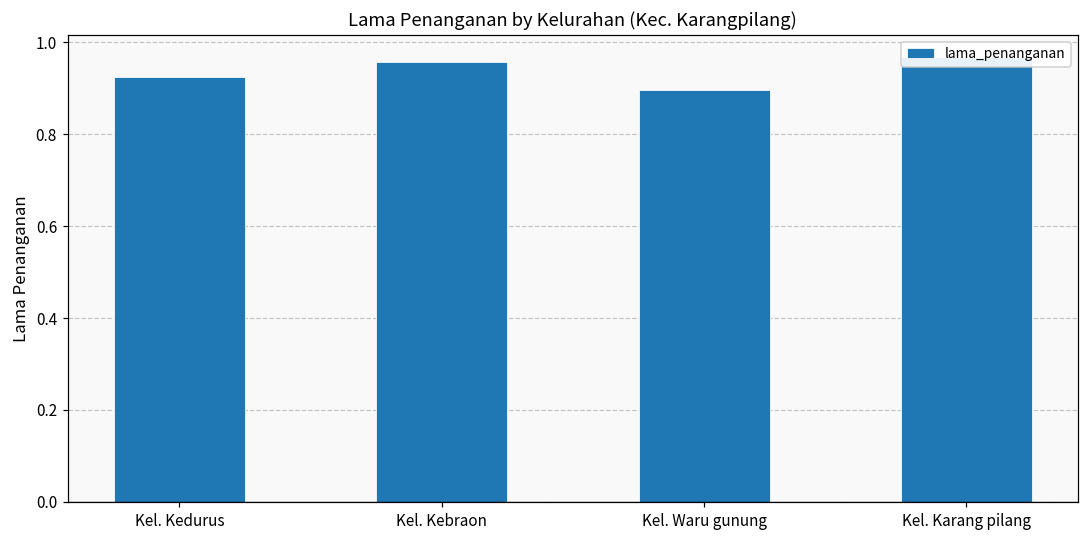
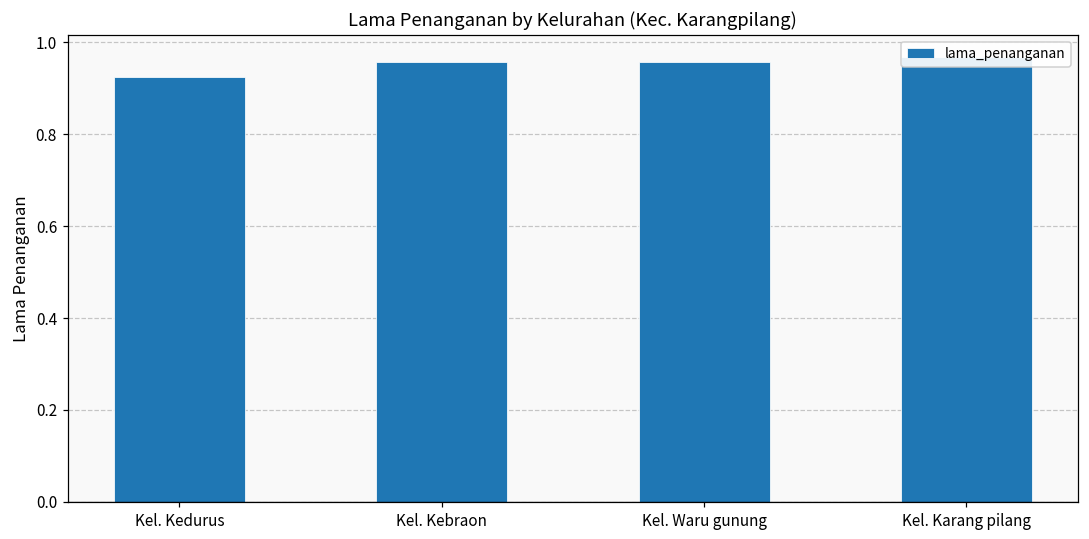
  {
    "Kel. Kedurus": 0.93,
    "Kel. Kebraon": 0.96,
-   "Kel. Waru gunung": 0.90
+   "Kel. Waru gunung": 0.96
  }
